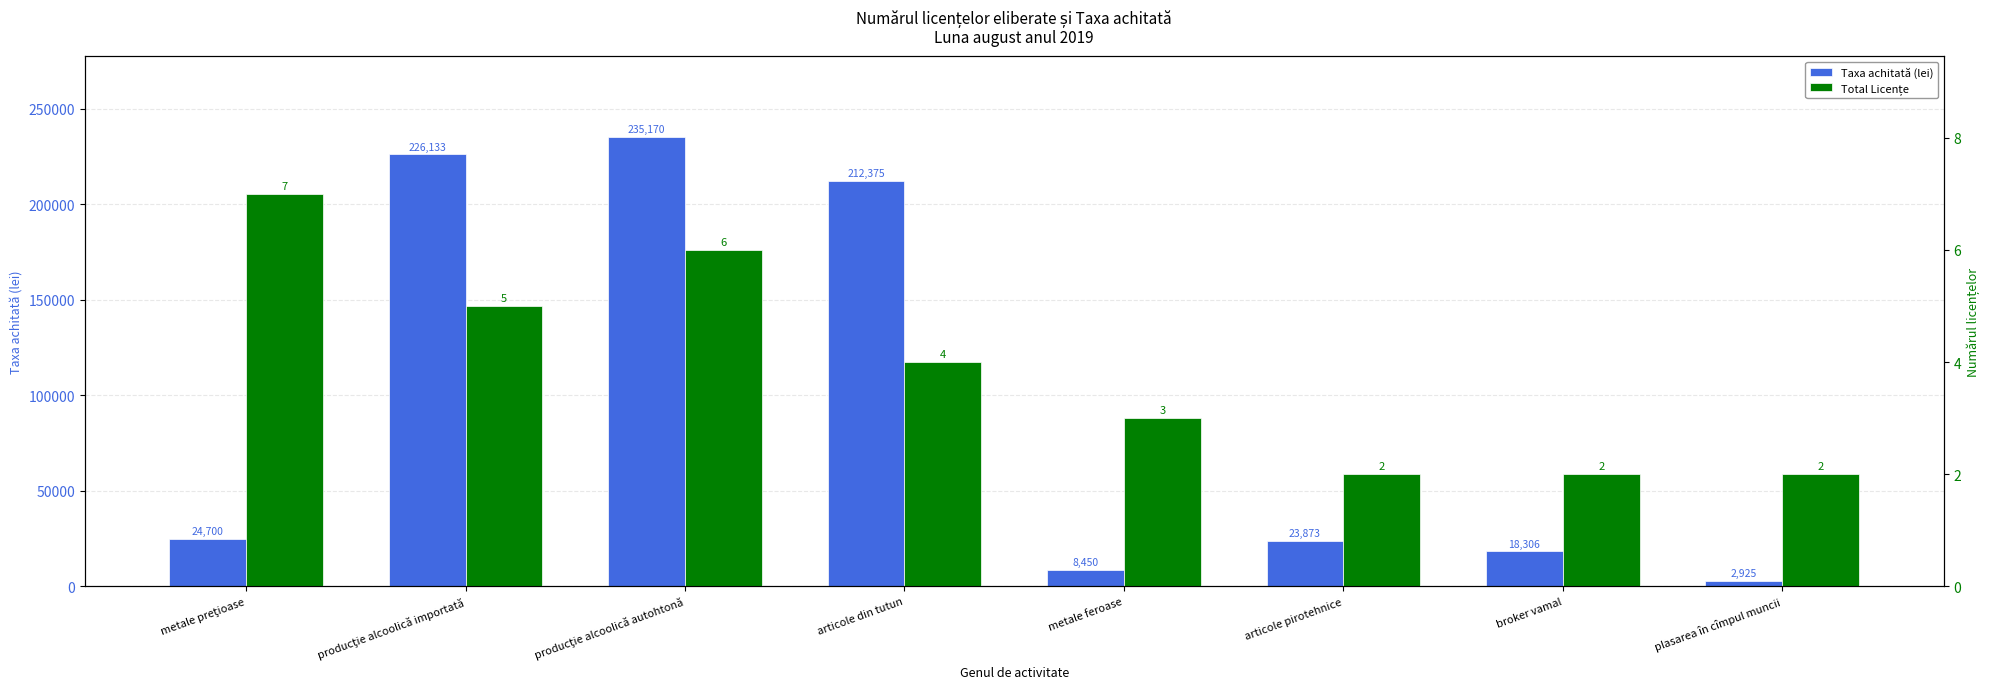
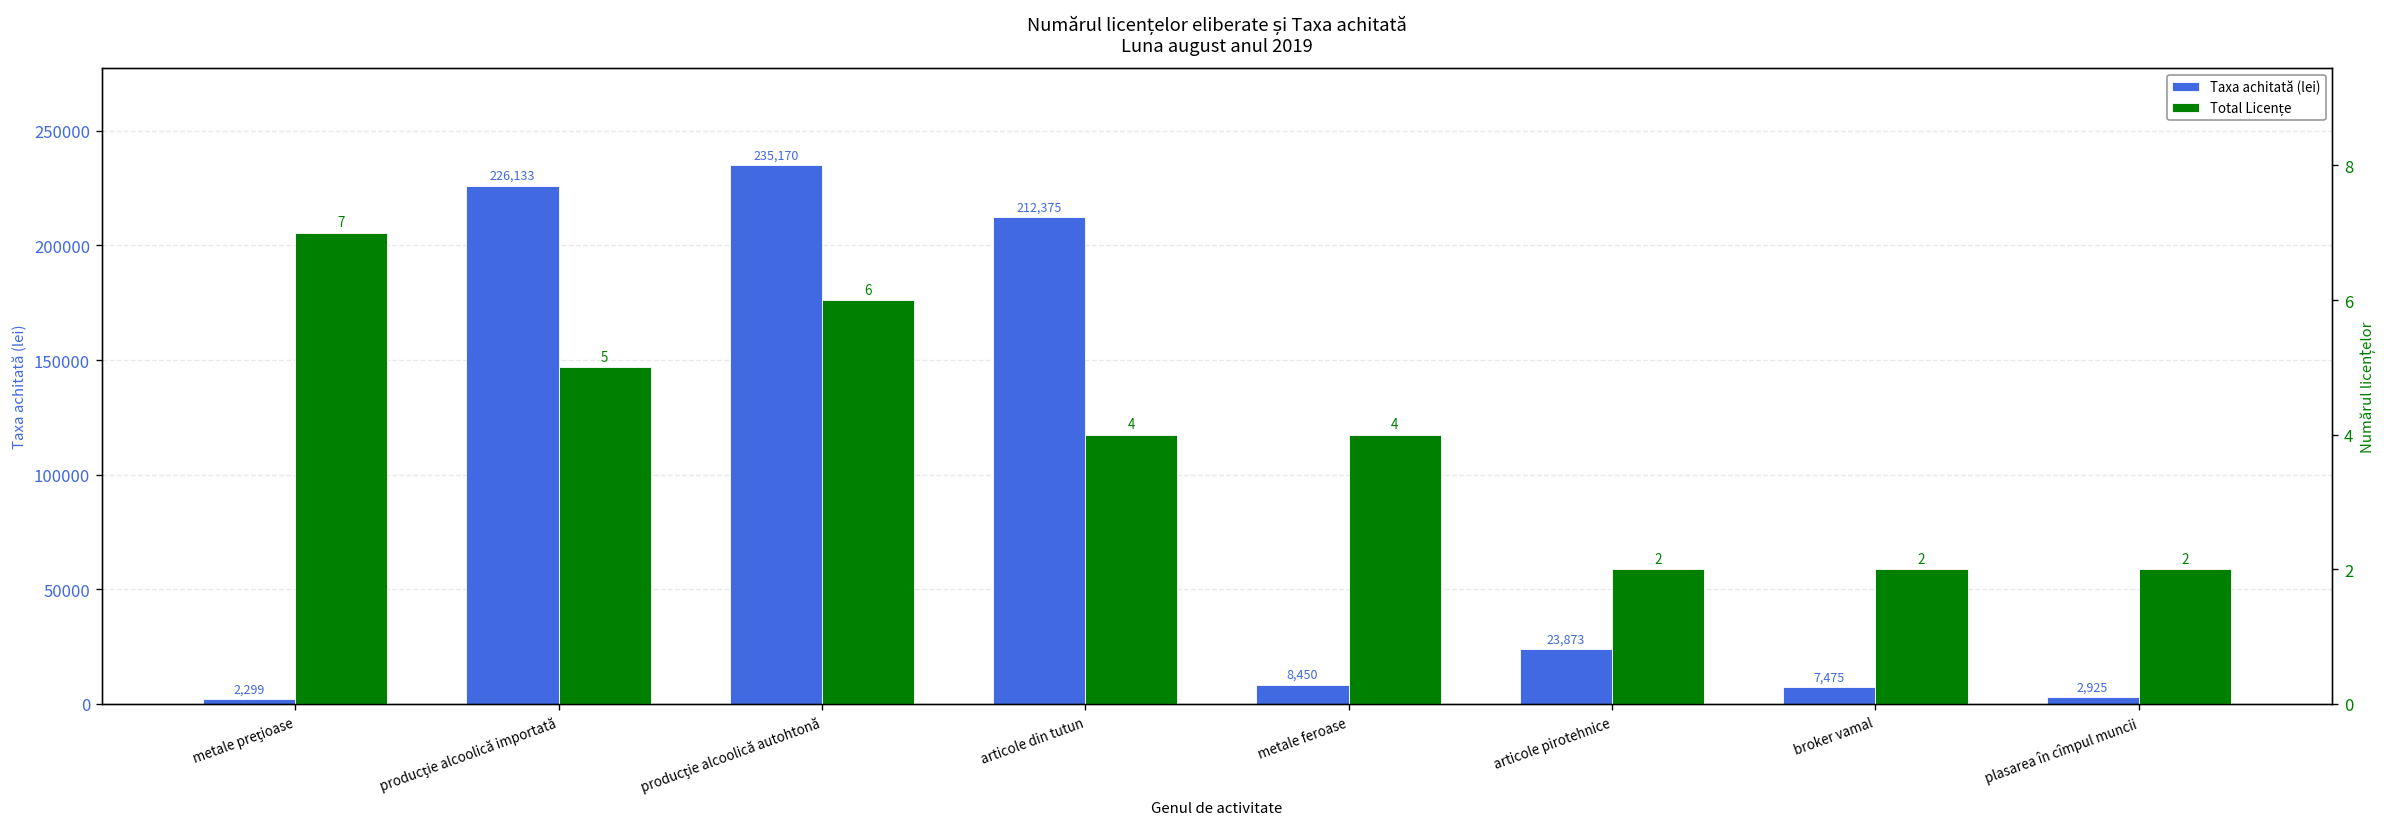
  {
    "Taxa achitată (lei)": {
-     "metale preţioase": "24,700",
+     "metale preţioase": "2,299",
      "producţie alcoolică importată": "226,133",
      "producţie alcoolică autohtonă": "235,170",
      "articole din tutun": "212,375",
      "metale feroase": "8,450",
      "articole pirotehnice": "23,873",
-     "broker vamal": "18,306",
+     "broker vamal": "7,475",
      "plasarea în cîmpul muncii": "2,925"
    },
    "Total Licențe": {
      "metale preţioase": "7",
      "producţie alcoolică importată": "5",
      "producţie alcoolică autohtonă": "6",
      "articole din tutun": "4",
-     "metale feroase": "3",
+     "metale feroase": "4",
      "articole pirotehnice": "2",
      "broker vamal": "2",
      "plasarea în cîmpul muncii": "2"
    }
  }
